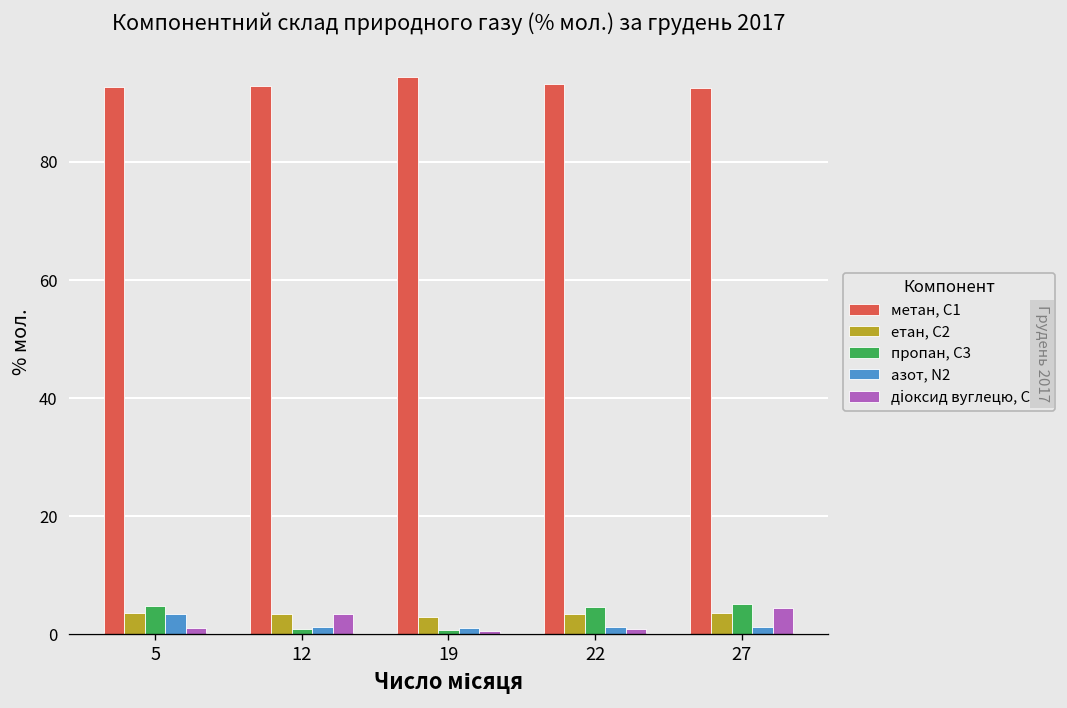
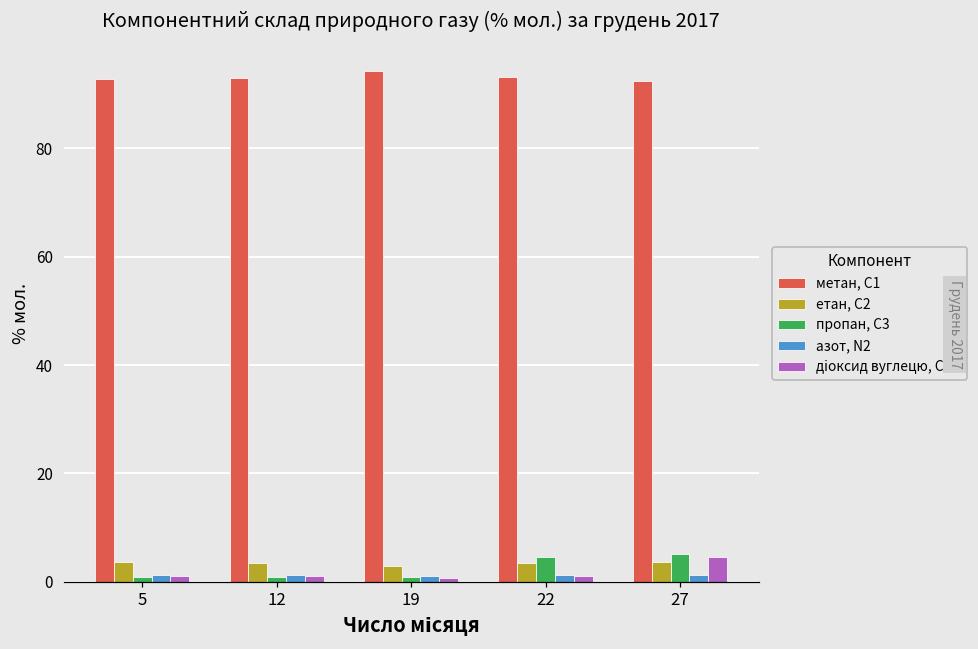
  {
    "метан, С1": {
      "5": 93,
      "12": 93,
      "19": 94,
      "22": 93,
      "27": 93
    },
    "етан, С2": {
      "5": 4,
      "12": 4,
      "19": 3,
      "22": 3,
      "27": 4
    },
    "пропан, С3": {
-     "5": 5,
+     "5": 1,
      "12": 1,
      "19": 1,
      "22": 5,
      "27": 5
    },
    "азот, N2": {
-     "5": 3,
+     "5": 1,
      "12": 1,
      "19": 1,
      "22": 1,
      "27": 1
    },
    "діоксид вуглецю, CО2": {
      "5": 1,
-     "12": 4,
+     "12": 1,
      "19": 1,
      "22": 1,
      "27": 5
    }
  }
